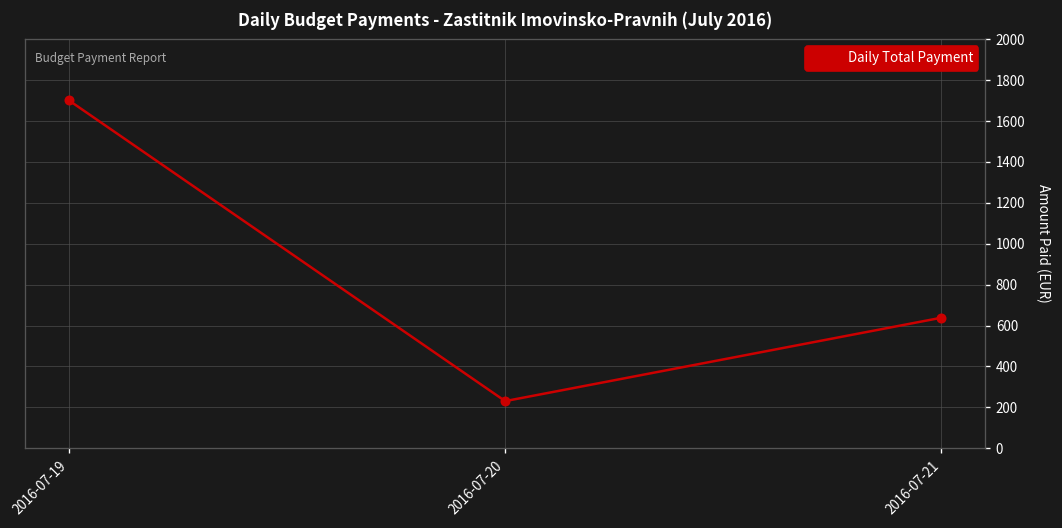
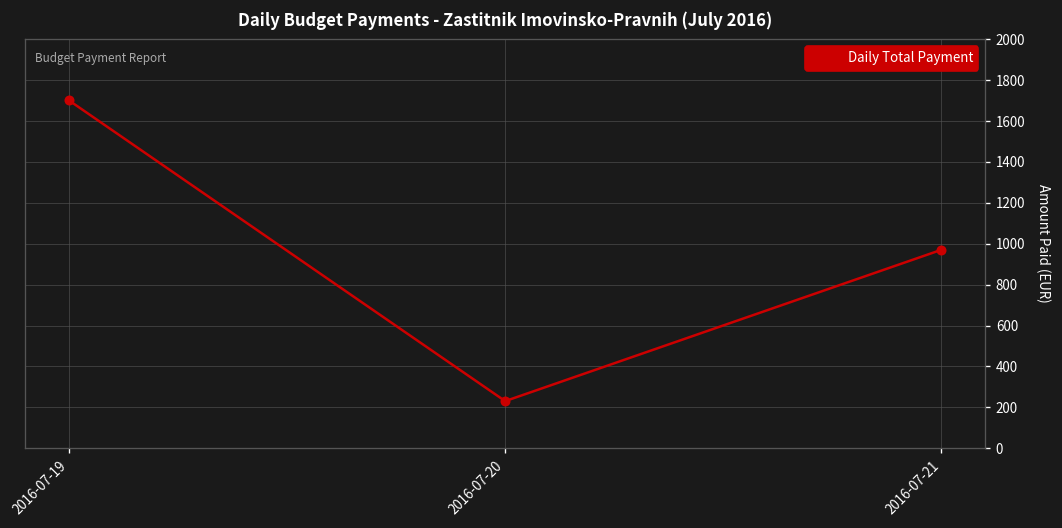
  {
    "2016-07-19": 1700,
    "2016-07-20": 230,
-   "2016-07-21": 640
+   "2016-07-21": 970
  }
